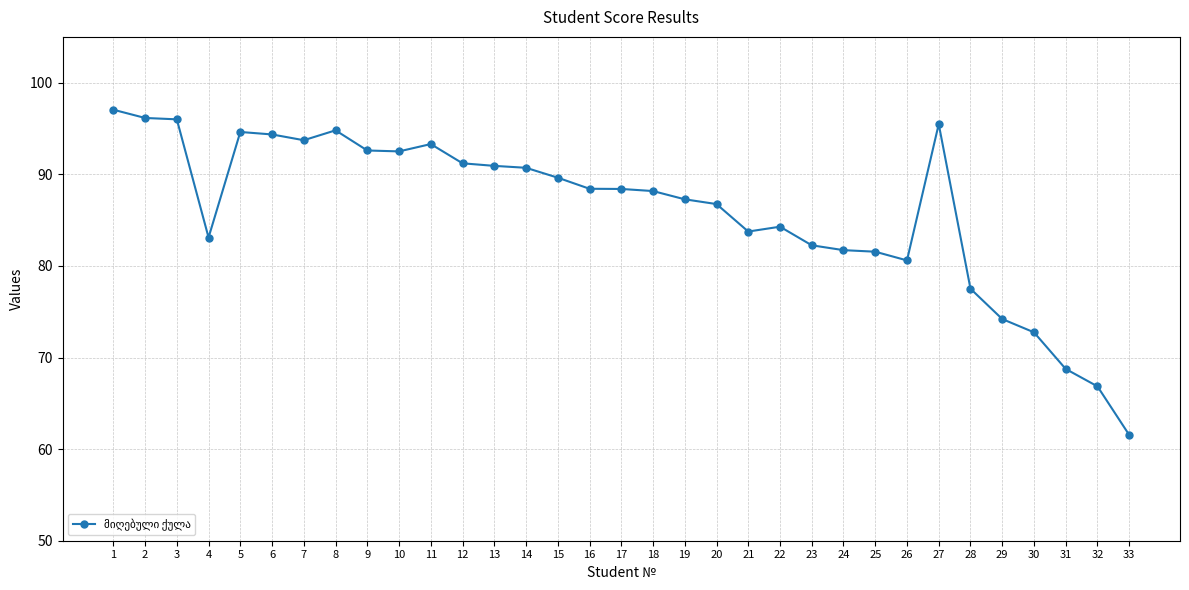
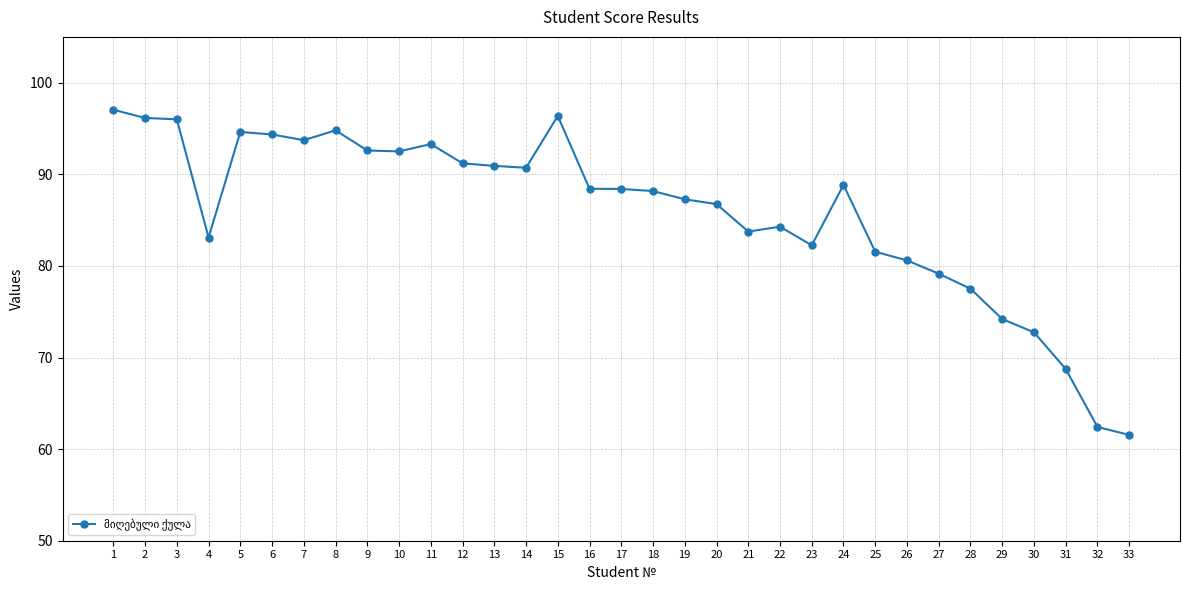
  {
    "1": 97,
    "2": 96,
    "3": 96,
    "4": 83,
    "5": 95,
    "6": 94,
    "7": 94,
    "8": 95,
    "9": 93,
    "10": 93,
    "11": 93,
    "12": 91,
    "13": 91,
    "14": 91,
-   "15": 90,
+   "15": 96,
    "16": 88,
    "17": 88,
    "18": 88,
    "19": 87,
    "20": 87,
    "21": 84,
    "22": 84,
    "23": 82,
-   "24": 82,
+   "24": 89,
    "25": 82,
    "26": 81,
-   "27": 95,
+   "27": 79,
    "28": 78,
    "29": 74,
    "30": 73,
    "31": 69,
-   "32": 67,
+   "32": 62,
    "33": 62
  }
